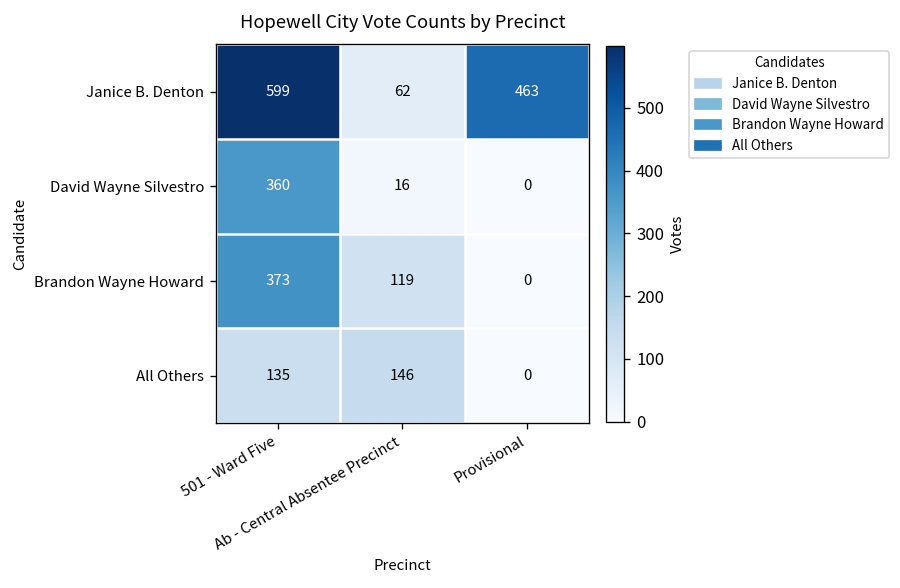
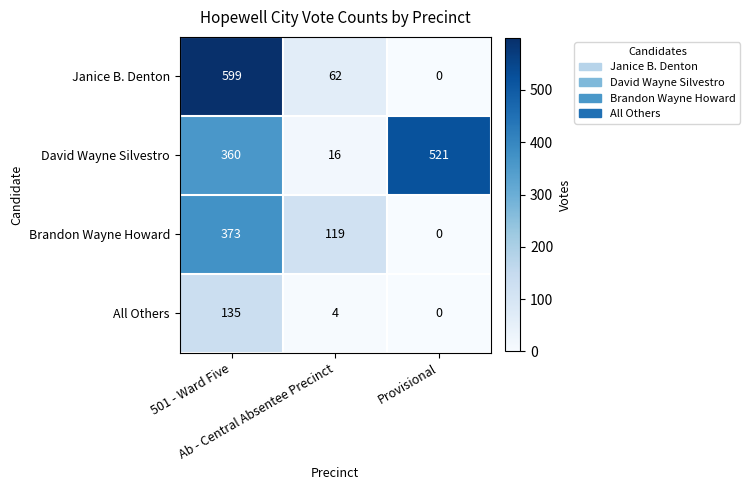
  {
    "Janice B. Denton": {
      "501 - Ward Five": 599,
      "Ab - Central Absentee Precinct": 62,
-     "Provisional": 463
+     "Provisional": 0
    },
    "David Wayne Silvestro": {
      "501 - Ward Five": 360,
      "Ab - Central Absentee Precinct": 16,
-     "Provisional": 0
+     "Provisional": 521
    },
    "Brandon Wayne Howard": {
      "501 - Ward Five": 373,
      "Ab - Central Absentee Precinct": 119,
      "Provisional": 0
    },
    "All Others": {
      "501 - Ward Five": 135,
-     "Ab - Central Absentee Precinct": 146,
+     "Ab - Central Absentee Precinct": 4,
      "Provisional": 0
    }
  }
